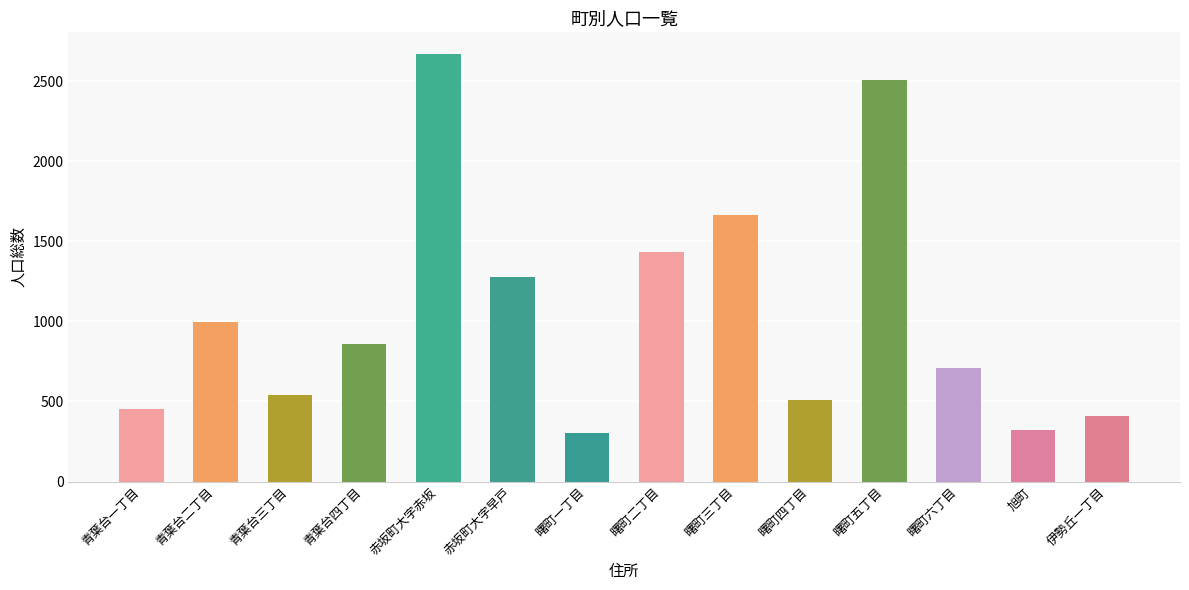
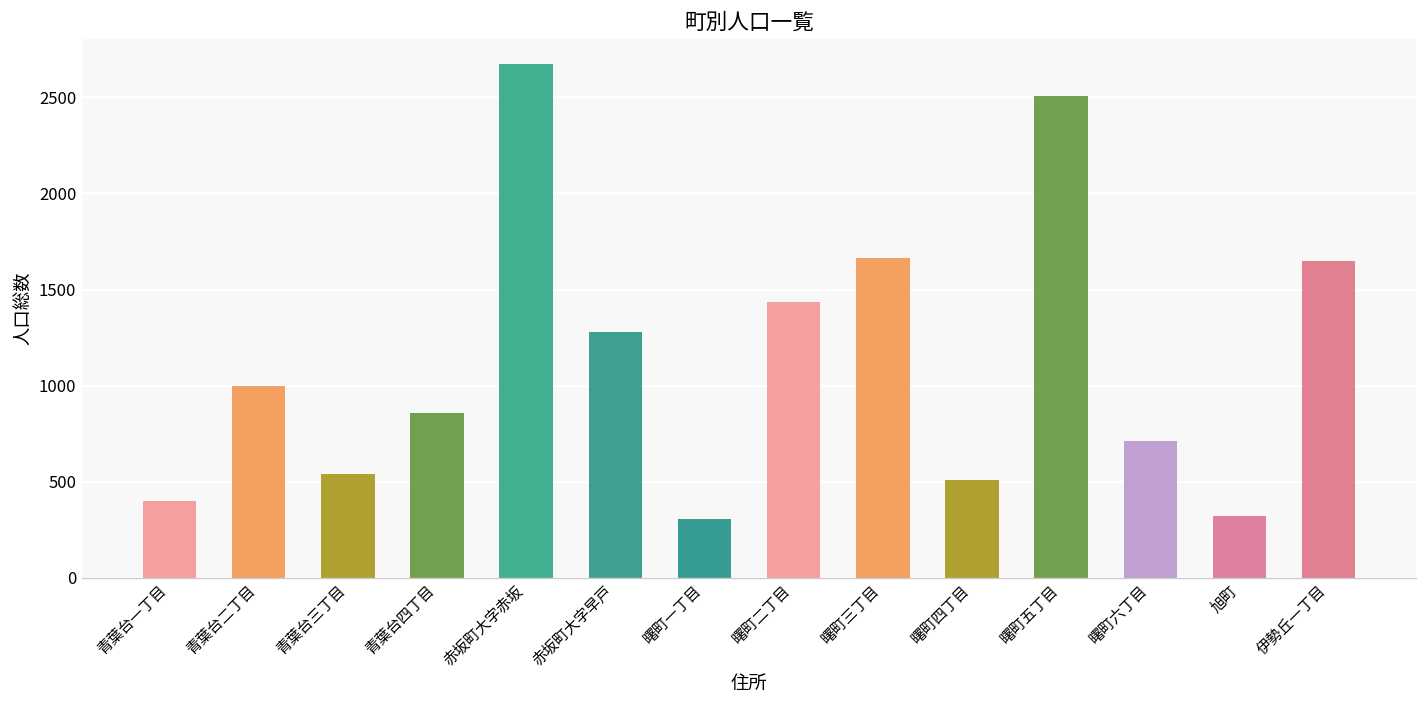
  {
-   "青葉台一丁目": 450,
+   "青葉台一丁目": 400,
    "青葉台二丁目": 1000,
    "青葉台三丁目": 540,
    "青葉台四丁目": 860,
    "赤坂町大字赤坂": 2670,
    "赤坂町大字早戸": 1280,
    "曙町一丁目": 300,
    "曙町二丁目": 1430,
    "曙町三丁目": 1660,
    "曙町四丁目": 510,
    "曙町五丁目": 2510,
    "曙町六丁目": 710,
    "旭町": 320,
-   "伊勢丘一丁目": 410
+   "伊勢丘一丁目": 1650
  }
